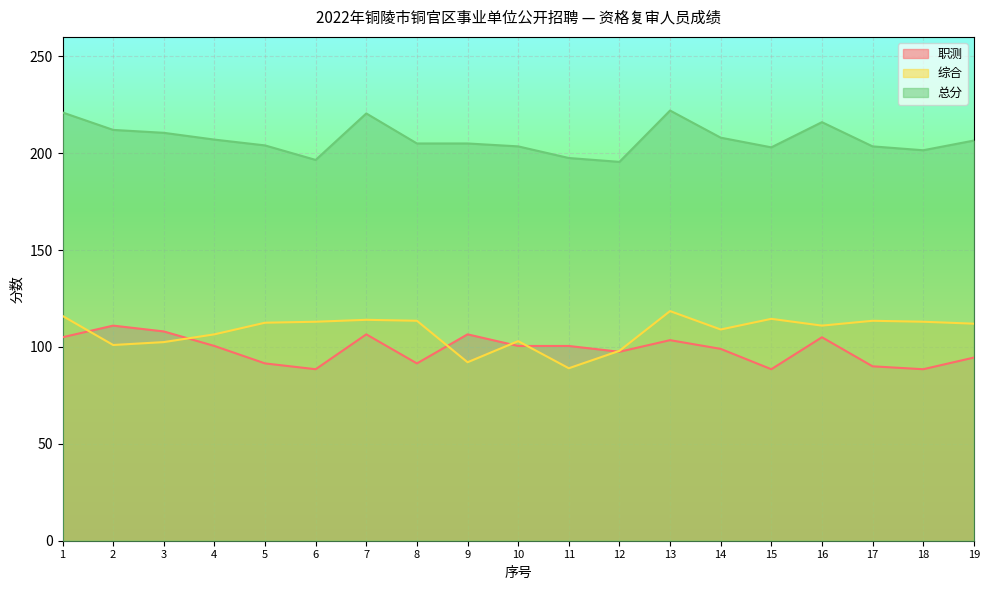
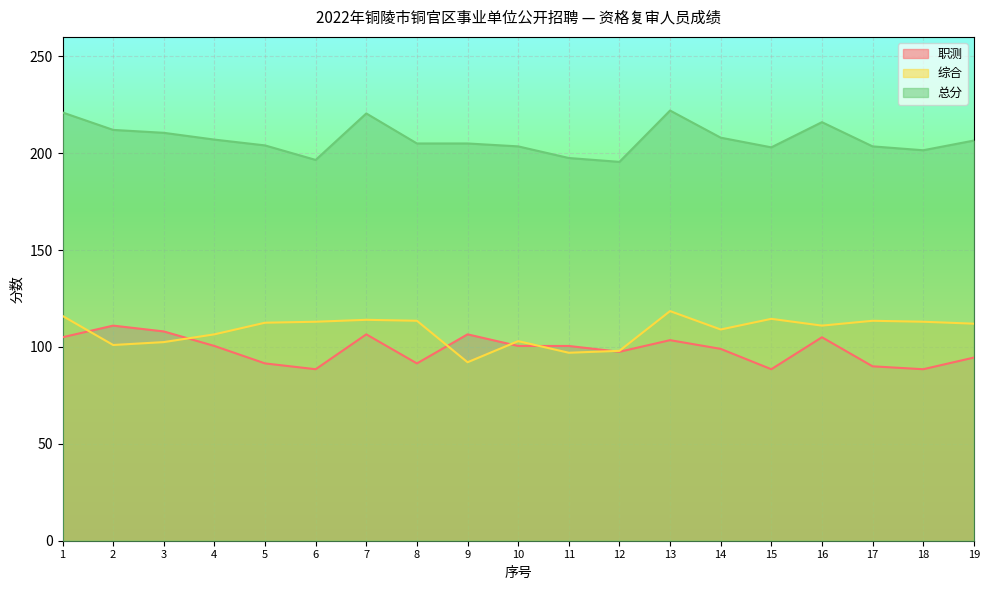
  {
    "职测": {
      "1": 105,
      "2": 111,
      "3": 108,
      "4": 101,
      "5": 92,
      "6": 89,
      "7": 107,
      "8": 92,
      "9": 107,
      "10": 101,
      "11": 101,
      "13": 104,
      "14": 99,
      "15": 89,
      "16": 105,
      "17": 90,
      "18": 89,
      "19": 95
    },
    "综合": {
      "1": 116,
      "2": 101,
      "3": 103,
      "4": 107,
      "5": 113,
      "6": 113,
      "7": 114,
      "8": 114,
      "9": 92,
      "10": 103,
-     "11": 89,
+     "11": 97,
      "13": 119,
      "14": 109,
      "15": 115,
      "16": 111,
      "17": 114,
      "18": 113,
      "19": 112
    },
    "总分": {
      "1": 221,
      "2": 212,
      "3": 211,
      "4": 207,
      "5": 204,
      "6": 197,
      "7": 221,
      "8": 205,
      "9": 205,
      "10": 204,
      "11": 198,
      "12": 196,
      "13": 222,
      "14": 208,
      "15": 203,
      "16": 216,
      "17": 204,
      "18": 202,
      "19": 207
    }
  }
